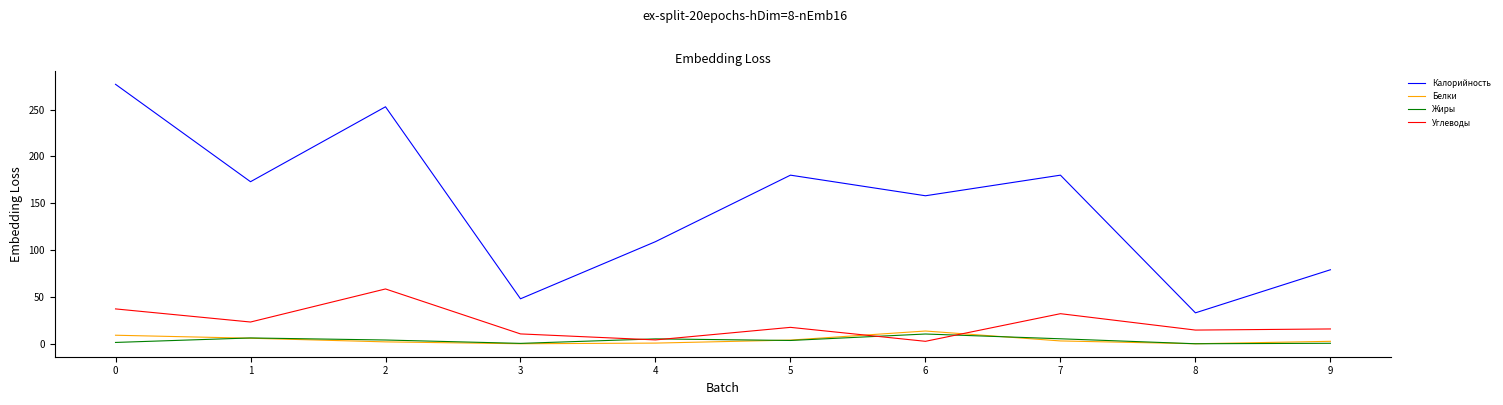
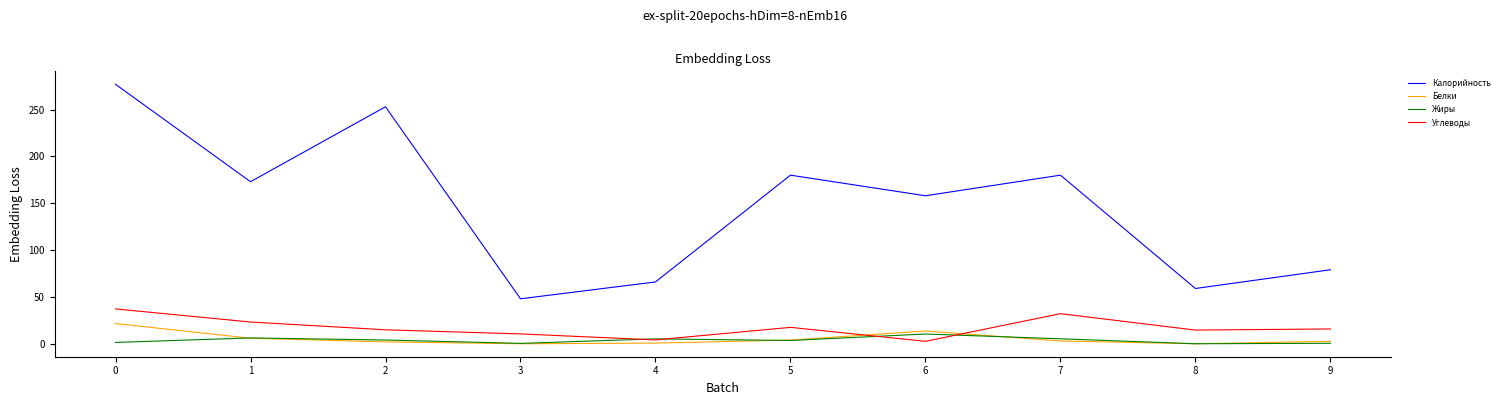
  {
    "Калорийность": {
      "0": 280,
      "1": 170,
      "2": 250,
      "3": 50,
-     "4": 110,
+     "4": 70,
      "5": 180,
      "6": 160,
      "7": 180,
-     "8": 30,
+     "8": 60,
      "9": 80
    },
    "Белки": {
-     "0": 10,
+     "0": 20,
      "4": 0,
      "6": 10
    },
    "Жиры": {
      "0": 0,
      "6": 10
    },
    "Углеводы": {
      "0": 40,
      "1": 20,
-     "2": 60,
+     "2": 10,
      "3": 10,
      "5": 20,
      "6": 0,
      "7": 30,
      "8": 10,
      "9": 20
    }
  }
